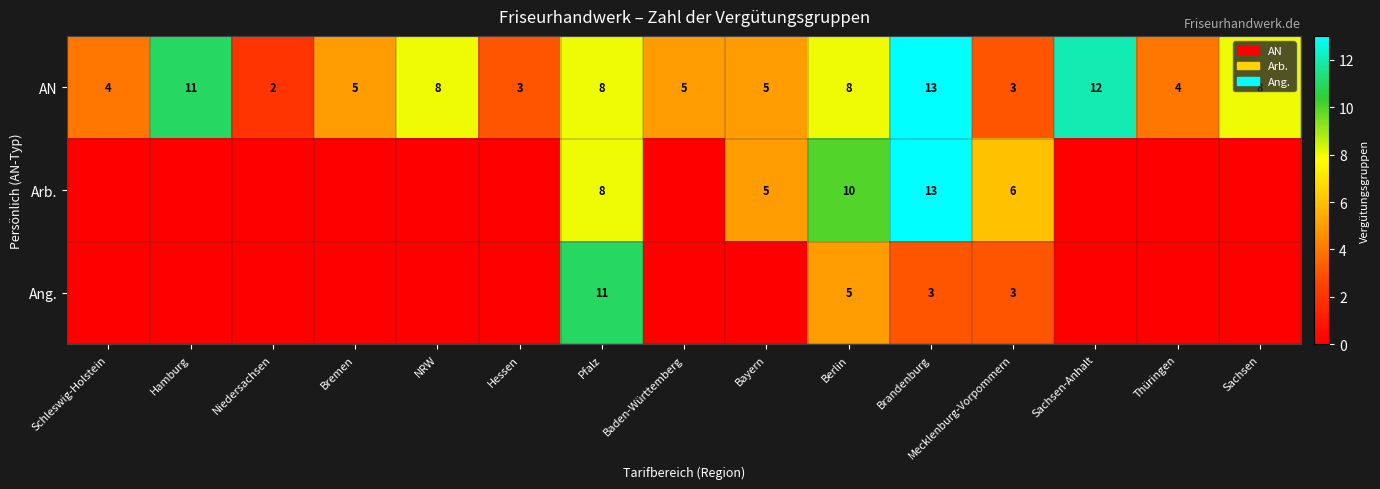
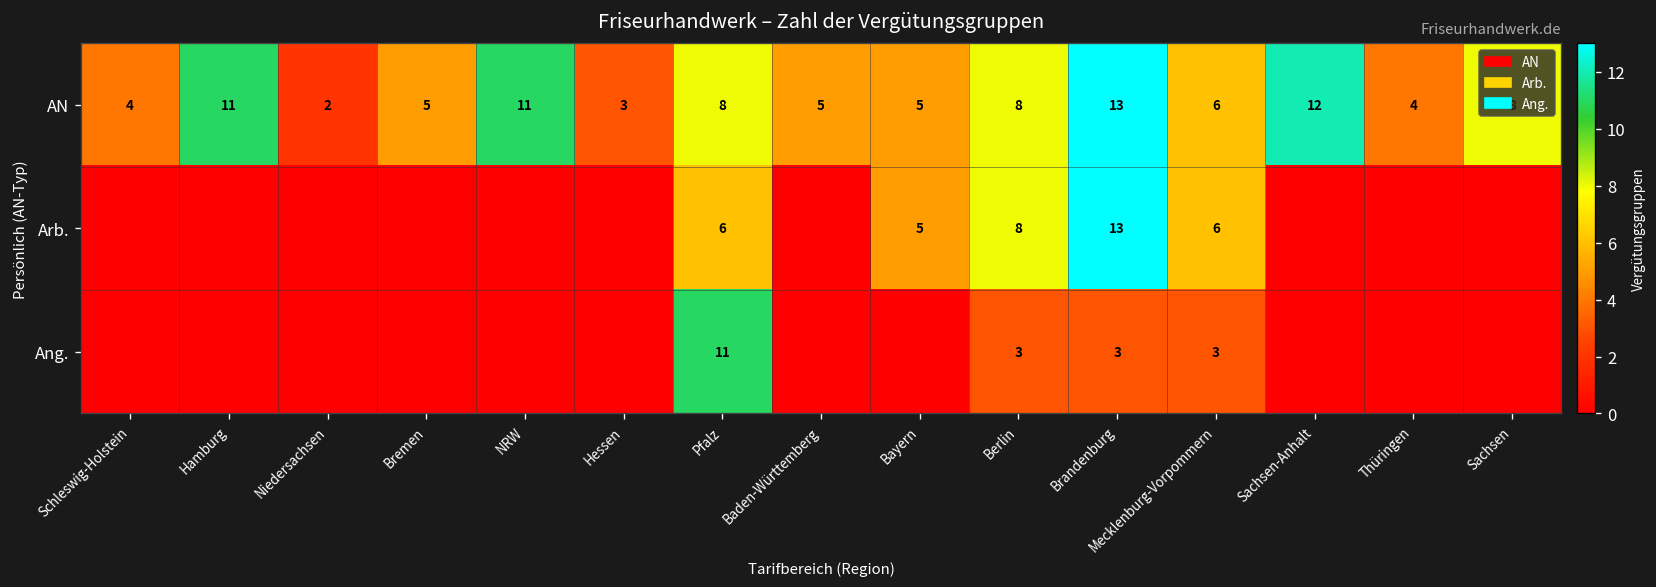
  {
    "AN": {
      "Schleswig-Holstein": 4,
      "Hamburg": 11,
      "Niedersachsen": 2,
      "Bremen": 5,
-     "NRW": 8,
+     "NRW": 11,
      "Hessen": 3,
      "Pfalz": 8,
      "Baden-Württemberg": 5,
      "Bayern": 5,
      "Berlin": 8,
      "Brandenburg": 13,
-     "Mecklenburg-Vorpommern": 3,
+     "Mecklenburg-Vorpommern": 6,
      "Sachsen-Anhalt": 12,
      "Thüringen": 4
    },
    "Arb.": {
-     "Pfalz": 8,
+     "Pfalz": 6,
      "Bayern": 5,
-     "Berlin": 10,
+     "Berlin": 8,
      "Brandenburg": 13,
      "Mecklenburg-Vorpommern": 6
    },
    "Ang.": {
      "Pfalz": 11,
-     "Berlin": 5,
+     "Berlin": 3,
      "Brandenburg": 3,
      "Mecklenburg-Vorpommern": 3
    }
  }
